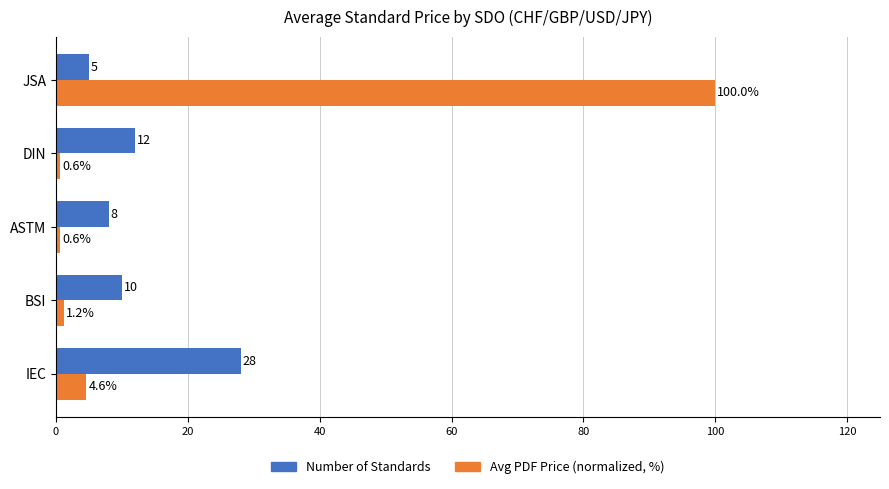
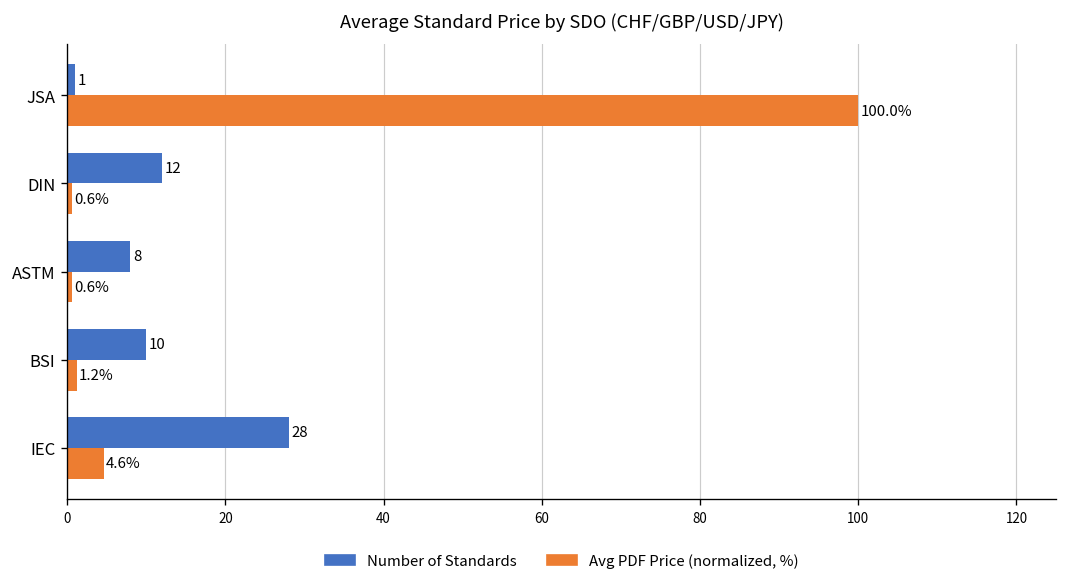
  {
    "Number of Standards": {
-     "JSA": "5",
+     "JSA": "1",
      "DIN": "12",
      "ASTM": "8",
      "BSI": "10",
      "IEC": "28"
    },
    "Avg PDF Price (normalized, %)": {
      "JSA": "100.0%",
      "DIN": "0.6%",
      "ASTM": "0.6%",
      "BSI": "1.2%",
      "IEC": "4.6%"
    }
  }
